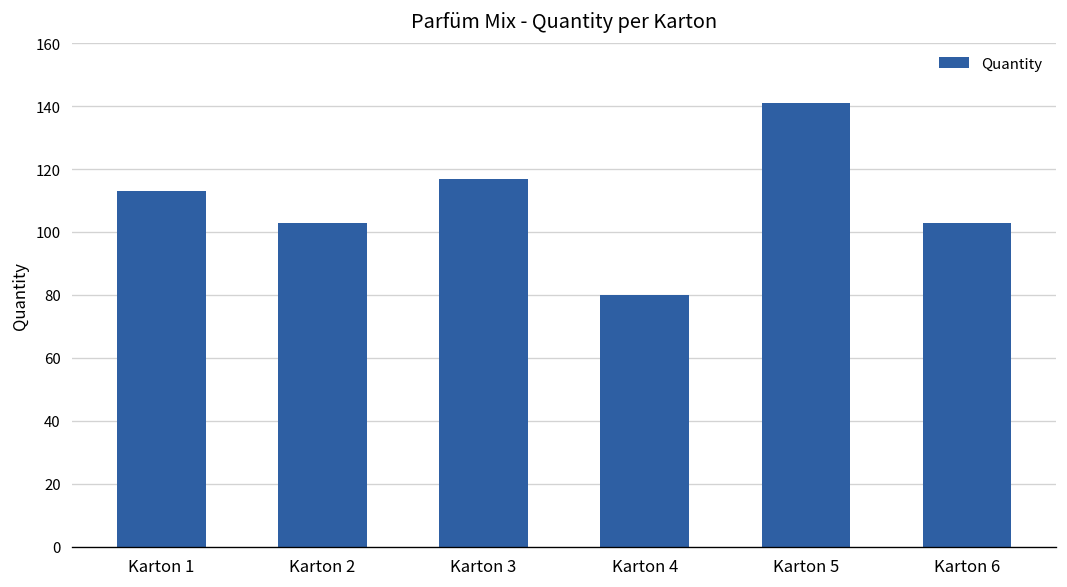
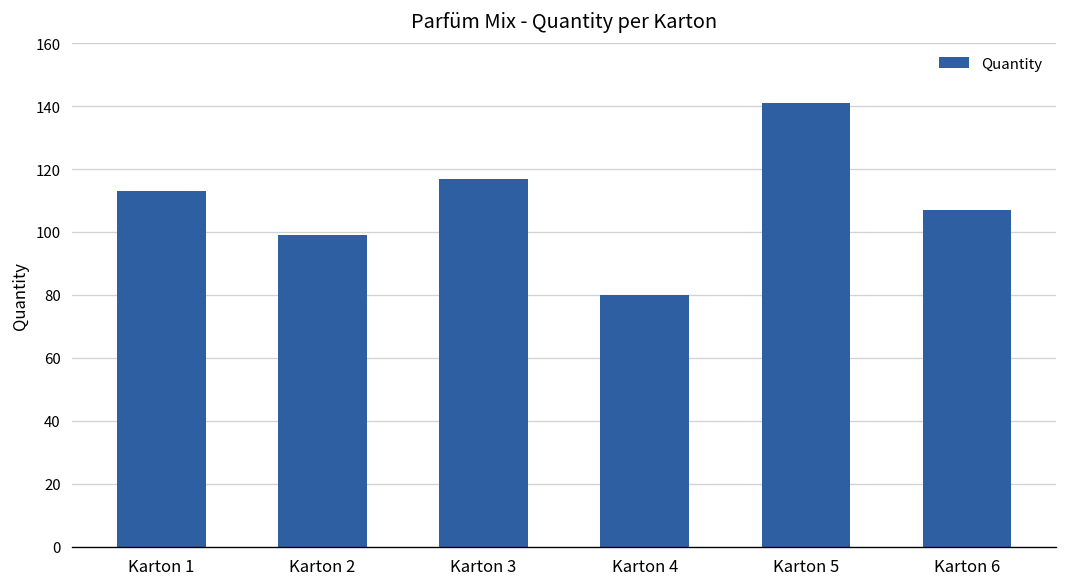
  {
    "Karton 1": 113,
-   "Karton 2": 103,
+   "Karton 2": 99,
    "Karton 3": 117,
    "Karton 4": 80,
    "Karton 5": 141,
-   "Karton 6": 103
+   "Karton 6": 107
  }
